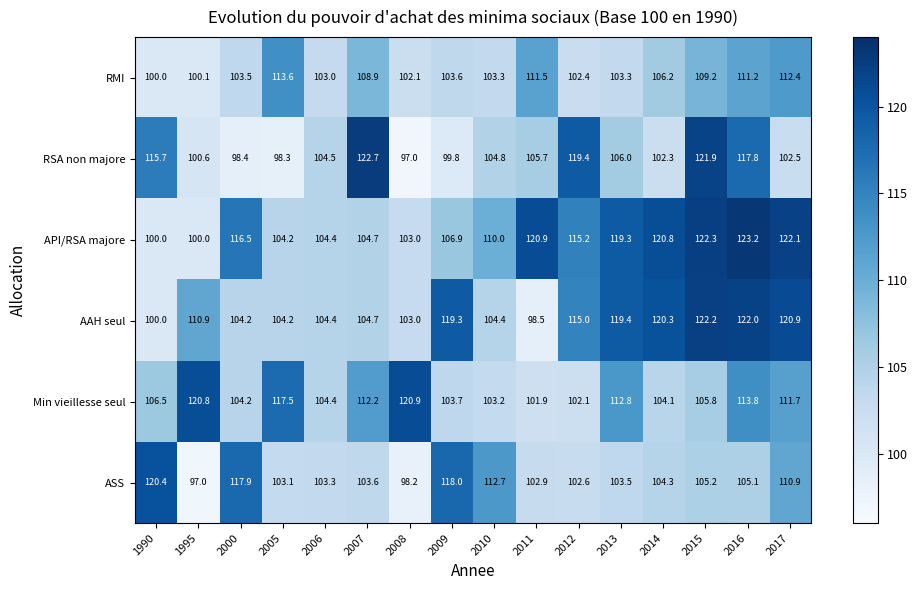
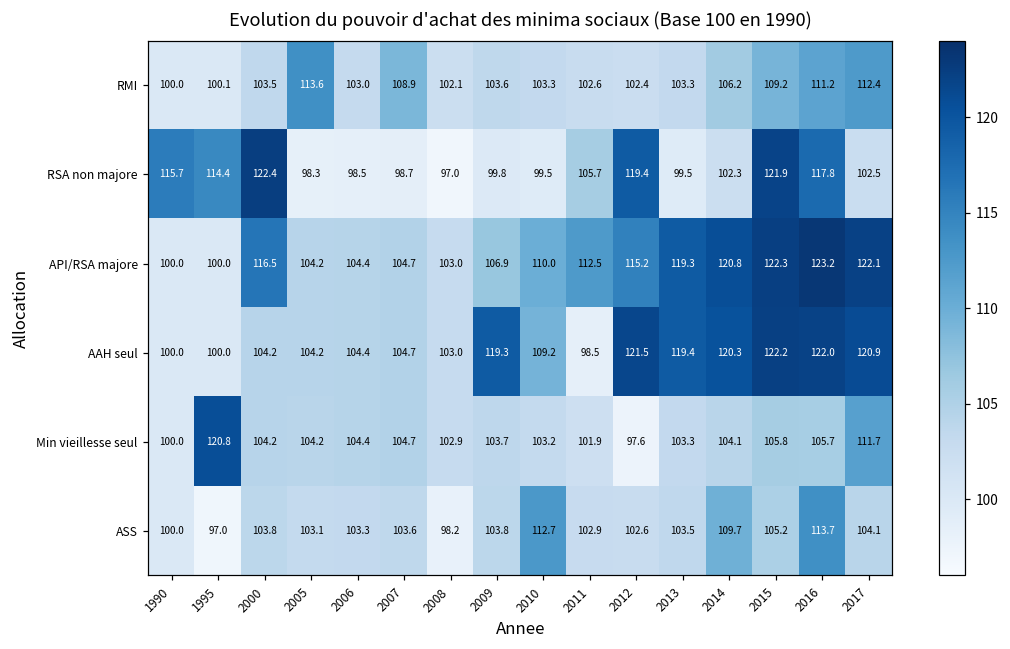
  {
    "RMI": {
      "1990": 100.0,
      "1995": 100.1,
      "2000": 103.5,
      "2005": 113.6,
      "2006": 103.0,
      "2007": 108.9,
      "2008": 102.1,
      "2009": 103.6,
      "2010": 103.3,
-     "2011": 111.5,
+     "2011": 102.6,
      "2012": 102.4,
      "2013": 103.3,
      "2014": 106.2,
      "2015": 109.2,
      "2016": 111.2,
      "2017": 112.4
    },
    "RSA non majore": {
      "1990": 115.7,
-     "1995": 100.6,
-     "2000": 98.4,
+     "1995": 114.4,
+     "2000": 122.4,
      "2005": 98.3,
-     "2006": 104.5,
-     "2007": 122.7,
+     "2006": 98.5,
+     "2007": 98.7,
      "2008": 97.0,
      "2009": 99.8,
-     "2010": 104.8,
+     "2010": 99.5,
      "2011": 105.7,
      "2012": 119.4,
-     "2013": 106.0,
+     "2013": 99.5,
      "2014": 102.3,
      "2015": 121.9,
      "2016": 117.8,
      "2017": 102.5
    },
    "API/RSA majore": {
      "1990": 100.0,
      "1995": 100.0,
      "2000": 116.5,
      "2005": 104.2,
      "2006": 104.4,
      "2007": 104.7,
      "2008": 103.0,
      "2009": 106.9,
      "2010": 110.0,
-     "2011": 120.9,
+     "2011": 112.5,
      "2012": 115.2,
      "2013": 119.3,
      "2014": 120.8,
      "2015": 122.3,
      "2016": 123.2,
      "2017": 122.1
    },
    "AAH seul": {
      "1990": 100.0,
-     "1995": 110.9,
+     "1995": 100.0,
      "2000": 104.2,
      "2005": 104.2,
      "2006": 104.4,
      "2007": 104.7,
      "2008": 103.0,
      "2009": 119.3,
-     "2010": 104.4,
+     "2010": 109.2,
      "2011": 98.5,
-     "2012": 115.0,
+     "2012": 121.5,
      "2013": 119.4,
      "2014": 120.3,
      "2015": 122.2,
      "2016": 122.0,
      "2017": 120.9
    },
    "Min vieillesse seul": {
-     "1990": 106.5,
+     "1990": 100.0,
      "1995": 120.8,
      "2000": 104.2,
-     "2005": 117.5,
+     "2005": 104.2,
      "2006": 104.4,
-     "2007": 112.2,
-     "2008": 120.9,
+     "2007": 104.7,
+     "2008": 102.9,
      "2009": 103.7,
      "2010": 103.2,
      "2011": 101.9,
-     "2012": 102.1,
-     "2013": 112.8,
+     "2012": 97.6,
+     "2013": 103.3,
      "2014": 104.1,
      "2015": 105.8,
-     "2016": 113.8,
+     "2016": 105.7,
      "2017": 111.7
    },
    "ASS": {
-     "1990": 120.4,
+     "1990": 100.0,
      "1995": 97.0,
-     "2000": 117.9,
+     "2000": 103.8,
      "2005": 103.1,
      "2006": 103.3,
      "2007": 103.6,
      "2008": 98.2,
-     "2009": 118.0,
+     "2009": 103.8,
      "2010": 112.7,
      "2011": 102.9,
      "2012": 102.6,
      "2013": 103.5,
-     "2014": 104.3,
+     "2014": 109.7,
      "2015": 105.2,
-     "2016": 105.1,
-     "2017": 110.9
+     "2016": 113.7,
+     "2017": 104.1
    }
  }
